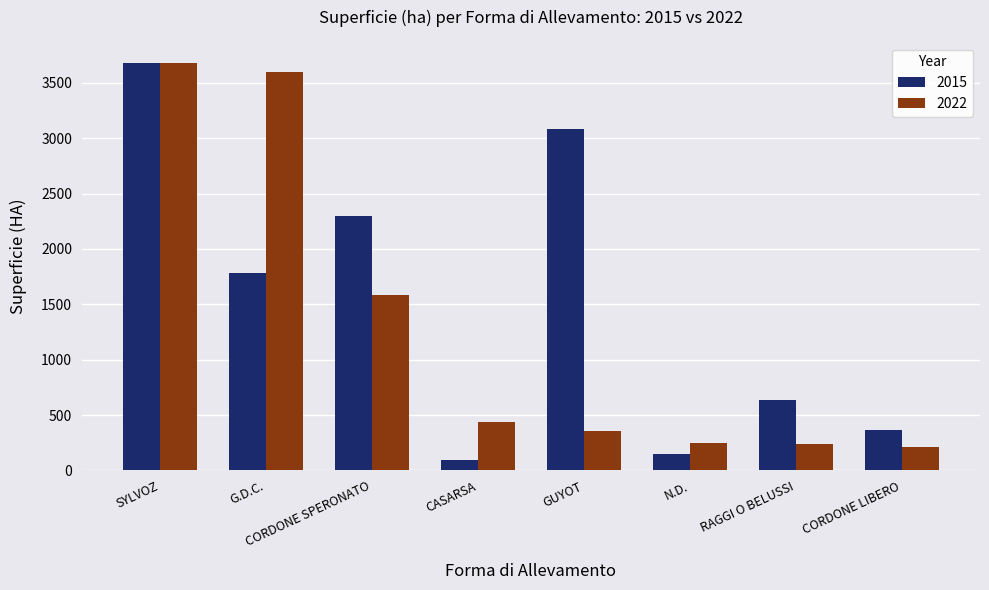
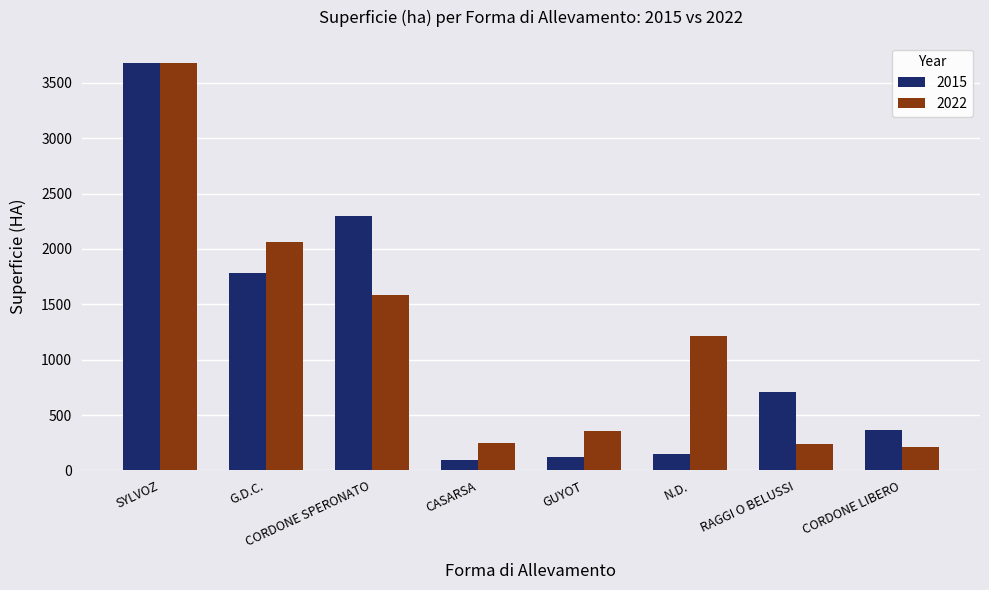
  {
    "2015": {
      "SYLVOZ": 3680,
      "G.D.C.": 1780,
      "CORDONE SPERONATO": 2300,
      "CASARSA": 90,
-     "GUYOT": 3080,
+     "GUYOT": 120,
      "N.D.": 140,
-     "RAGGI O BELUSSI": 640,
+     "RAGGI O BELUSSI": 710,
      "CORDONE LIBERO": 370
    },
    "2022": {
      "SYLVOZ": 3680,
-     "G.D.C.": 3590,
+     "G.D.C.": 2060,
      "CORDONE SPERONATO": 1590,
-     "CASARSA": 440,
+     "CASARSA": 250,
      "GUYOT": 360,
-     "N.D.": 240,
+     "N.D.": 1210,
      "RAGGI O BELUSSI": 240,
      "CORDONE LIBERO": 210
    }
  }
